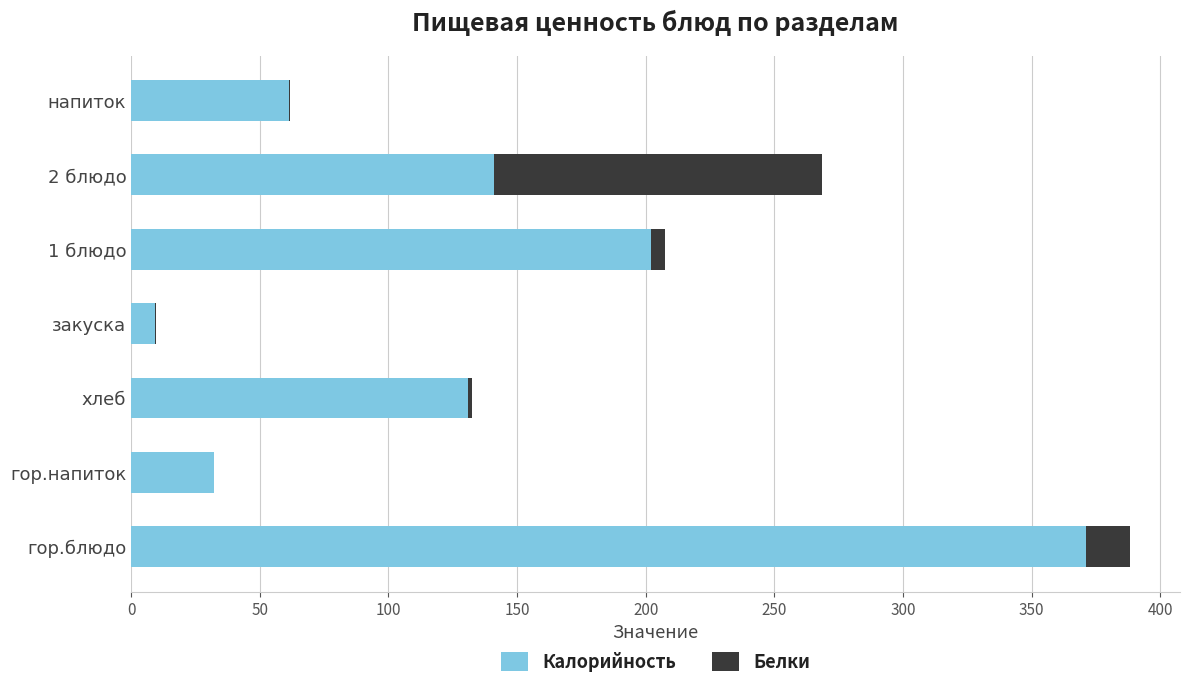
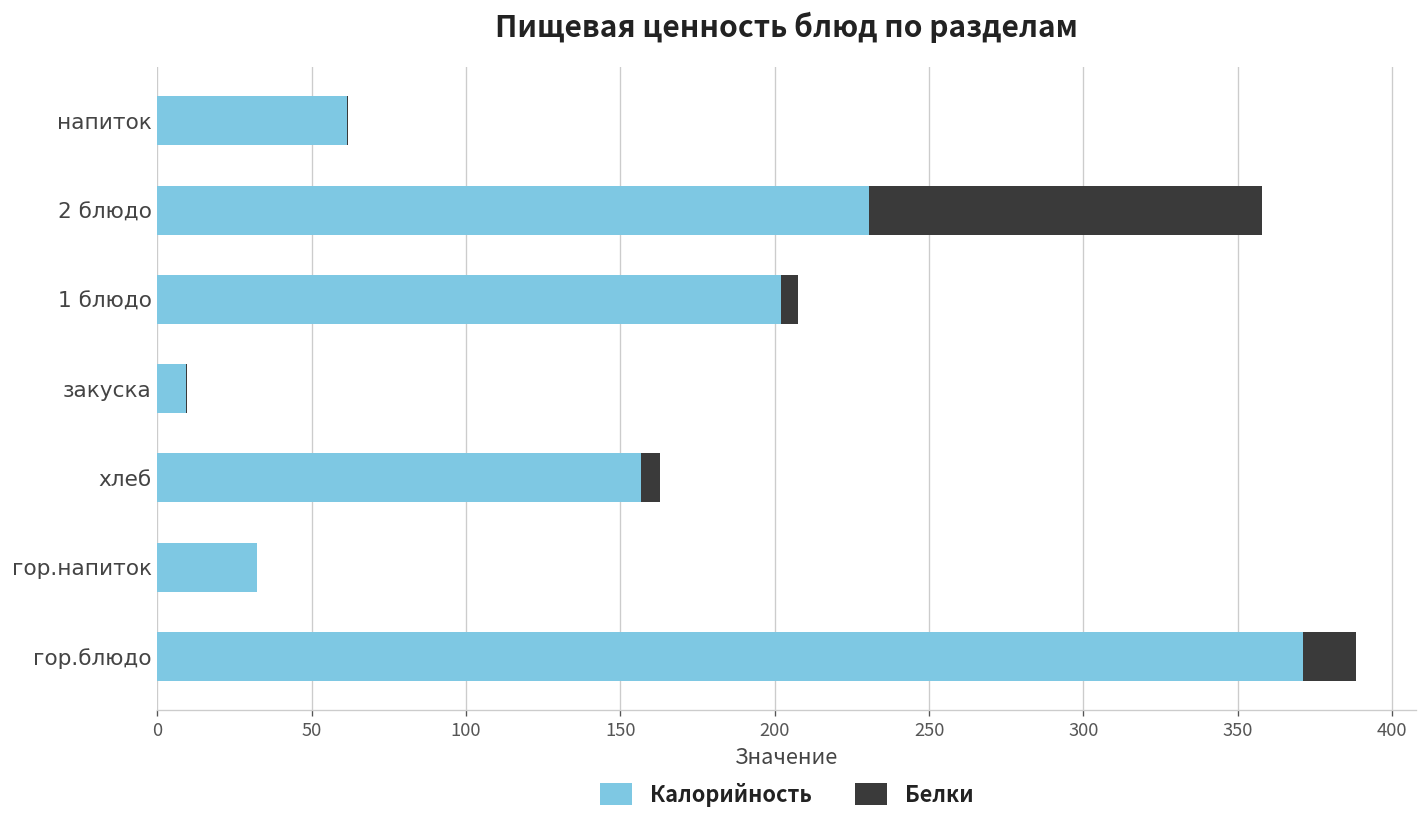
  {
    "Калорийность": {
      "напиток": 62,
-     "2 блюдо": 141,
+     "2 блюдо": 231,
      "1 блюдо": 202,
      "закуска": 9,
-     "хлеб": 131,
+     "хлеб": 157,
      "гор.напиток": 32,
      "гор.блюдо": 371
    },
    "Белки": {
      "2 блюдо": 127,
      "1 блюдо": 6,
-     "хлеб": 2,
+     "хлеб": 6,
      "гор.напиток": 0,
      "гор.блюдо": 17
    }
  }
